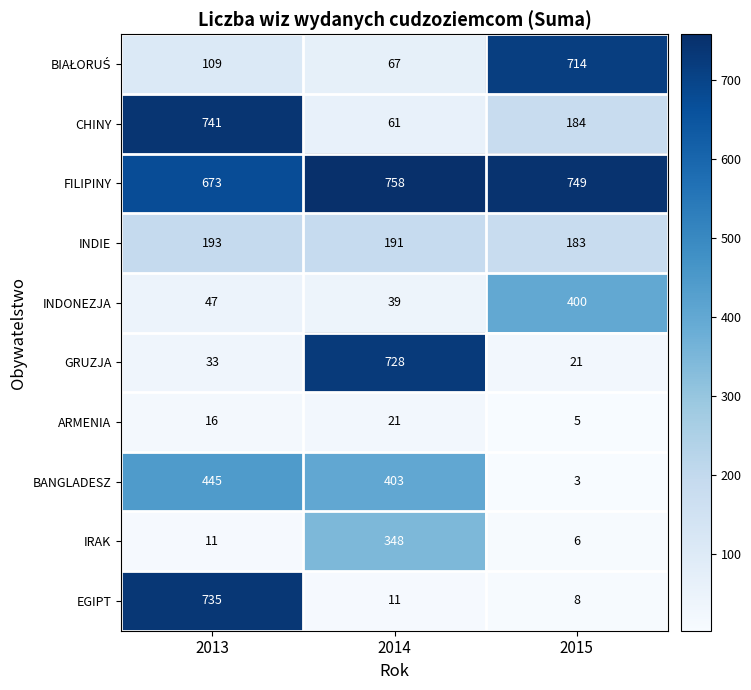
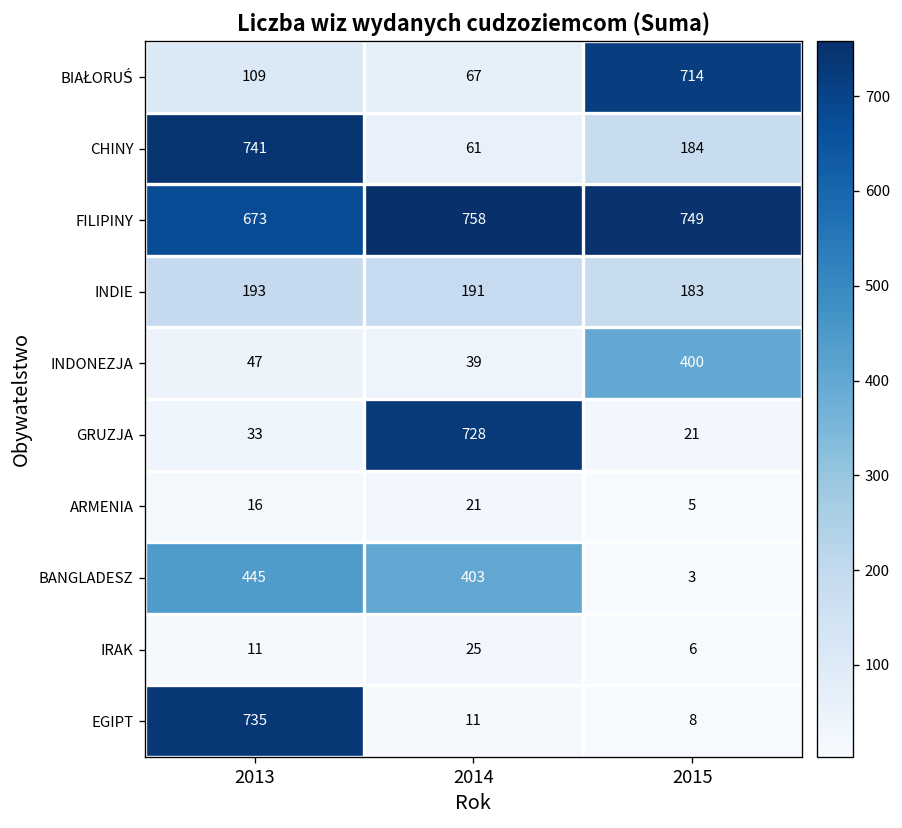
  {
    "BIAŁORUŚ": {
      "2013": 109,
      "2014": 67,
      "2015": 714
    },
    "CHINY": {
      "2013": 741,
      "2014": 61,
      "2015": 184
    },
    "FILIPINY": {
      "2013": 673,
      "2014": 758,
      "2015": 749
    },
    "INDIE": {
      "2013": 193,
      "2014": 191,
      "2015": 183
    },
    "INDONEZJA": {
      "2013": 47,
      "2014": 39,
      "2015": 400
    },
    "GRUZJA": {
      "2013": 33,
      "2014": 728,
      "2015": 21
    },
    "ARMENIA": {
      "2013": 16,
      "2014": 21,
      "2015": 5
    },
    "BANGLADESZ": {
      "2013": 445,
      "2014": 403,
      "2015": 3
    },
    "IRAK": {
      "2013": 11,
-     "2014": 348,
+     "2014": 25,
      "2015": 6
    },
    "EGIPT": {
      "2013": 735,
      "2014": 11,
      "2015": 8
    }
  }
